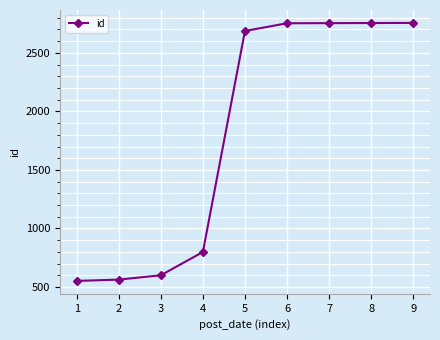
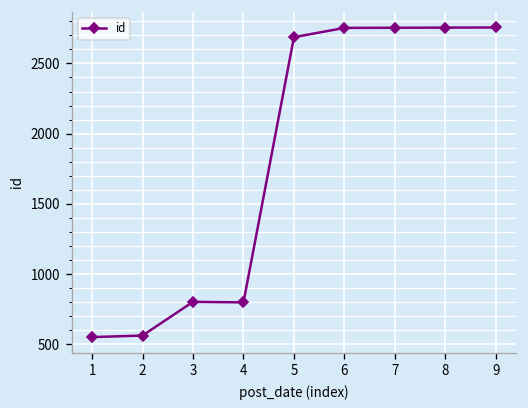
  {
    "1": 550,
    "2": 560,
-   "3": 600,
+   "3": 800,
    "4": 800,
    "5": 2690,
    "6": 2750,
    "7": 2750,
    "8": 2760,
    "9": 2760
  }
